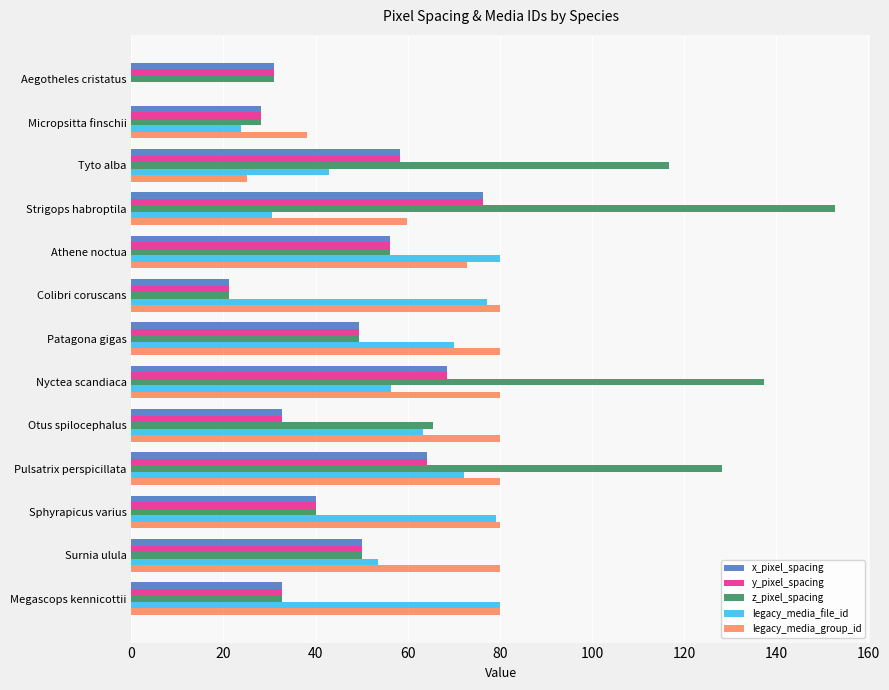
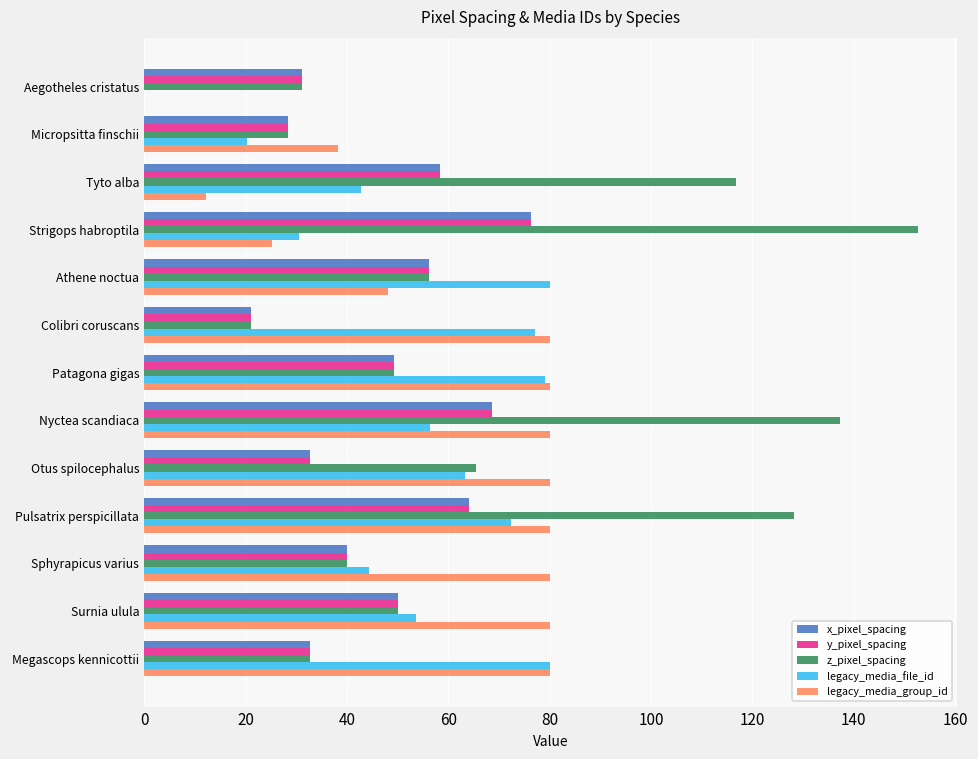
  {
    "x_pixel_spacing": {
      "Aegotheles cristatus": 31,
      "Micropsitta finschii": 28,
      "Tyto alba": 58,
      "Strigops habroptila": 76,
      "Athene noctua": 56,
      "Colibri coruscans": 21,
      "Patagona gigas": 49,
      "Nyctea scandiaca": 69,
      "Otus spilocephalus": 33,
      "Pulsatrix perspicillata": 64,
      "Sphyrapicus varius": 40,
      "Surnia ulula": 50,
      "Megascops kennicottii": 33
    },
    "y_pixel_spacing": {
      "Aegotheles cristatus": 31,
      "Micropsitta finschii": 28,
      "Tyto alba": 58,
      "Strigops habroptila": 76,
      "Athene noctua": 56,
      "Colibri coruscans": 21,
      "Patagona gigas": 49,
      "Nyctea scandiaca": 69,
      "Otus spilocephalus": 33,
      "Pulsatrix perspicillata": 64,
      "Sphyrapicus varius": 40,
      "Surnia ulula": 50,
      "Megascops kennicottii": 33
    },
    "z_pixel_spacing": {
      "Aegotheles cristatus": 31,
      "Micropsitta finschii": 28,
      "Tyto alba": 117,
      "Strigops habroptila": 153,
      "Athene noctua": 56,
      "Colibri coruscans": 21,
      "Patagona gigas": 49,
      "Nyctea scandiaca": 137,
      "Otus spilocephalus": 65,
      "Pulsatrix perspicillata": 128,
      "Sphyrapicus varius": 40,
      "Surnia ulula": 50,
      "Megascops kennicottii": 33
    },
    "legacy_media_file_id": {
      "Aegotheles cristatus": 0,
-     "Micropsitta finschii": 24,
+     "Micropsitta finschii": 20,
      "Tyto alba": 43,
      "Strigops habroptila": 30,
      "Athene noctua": 80,
      "Colibri coruscans": 77,
-     "Patagona gigas": 70,
+     "Patagona gigas": 79,
      "Nyctea scandiaca": 56,
      "Otus spilocephalus": 63,
      "Pulsatrix perspicillata": 72,
-     "Sphyrapicus varius": 79,
+     "Sphyrapicus varius": 44,
      "Surnia ulula": 54,
      "Megascops kennicottii": 80
    },
    "legacy_media_group_id": {
      "Aegotheles cristatus": 0,
      "Micropsitta finschii": 38,
-     "Tyto alba": 25,
-     "Strigops habroptila": 60,
-     "Athene noctua": 73,
+     "Tyto alba": 12,
+     "Strigops habroptila": 25,
+     "Athene noctua": 48,
      "Colibri coruscans": 80,
      "Patagona gigas": 80,
      "Nyctea scandiaca": 80,
      "Otus spilocephalus": 80,
      "Pulsatrix perspicillata": 80,
      "Sphyrapicus varius": 80,
      "Surnia ulula": 80,
      "Megascops kennicottii": 80
    }
  }
